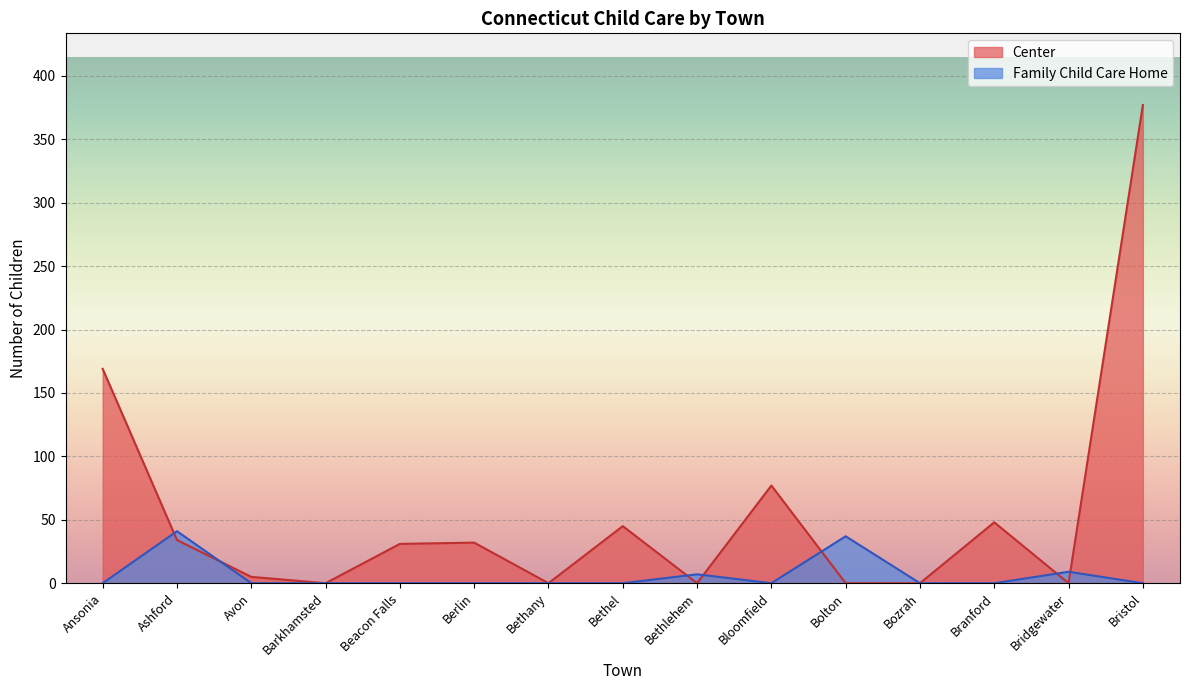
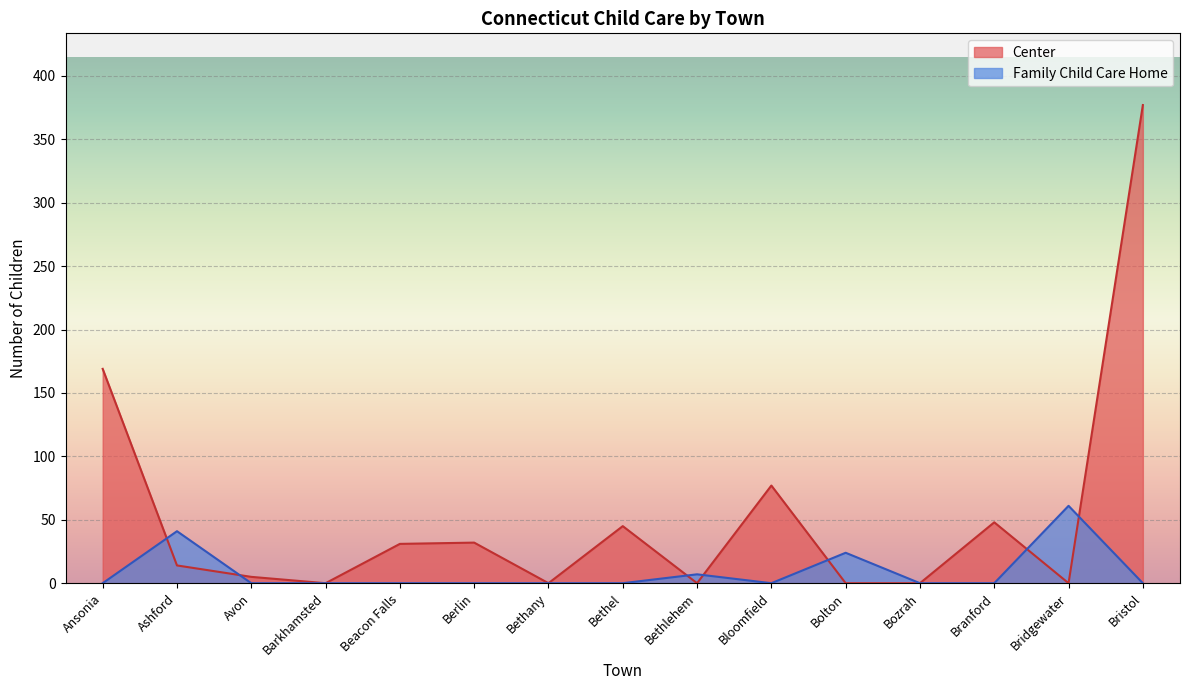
  {
    "Center": {
      "Ansonia": 169,
-     "Ashford": 34,
+     "Ashford": 14,
      "Avon": 5,
      "Beacon Falls": 31,
      "Berlin": 32,
      "Bethel": 45,
      "Bethlehem": 0,
      "Bloomfield": 77,
      "Bolton": 0,
      "Branford": 48,
      "Bridgewater": 0,
      "Bristol": 377
    },
    "Family Child Care Home": {
      "Ansonia": 0,
      "Ashford": 41,
      "Avon": 0,
      "Beacon Falls": 0,
      "Berlin": 0,
      "Bethel": 0,
      "Bethlehem": 7,
      "Bloomfield": 0,
-     "Bolton": 37,
+     "Bolton": 24,
      "Branford": 0,
-     "Bridgewater": 9,
+     "Bridgewater": 61,
      "Bristol": 0
    }
  }
